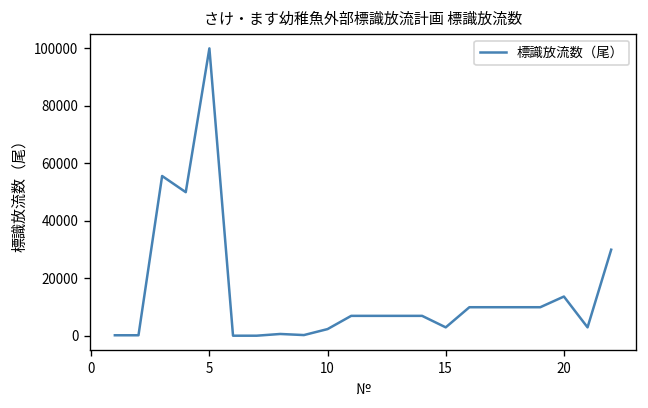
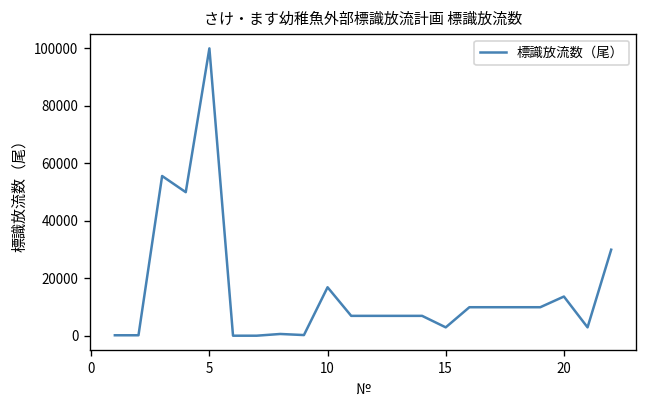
  {
    "5": 100000,
-   "10": 2000,
+   "10": 17000,
    "15": 3000,
    "20": 14000
  }
